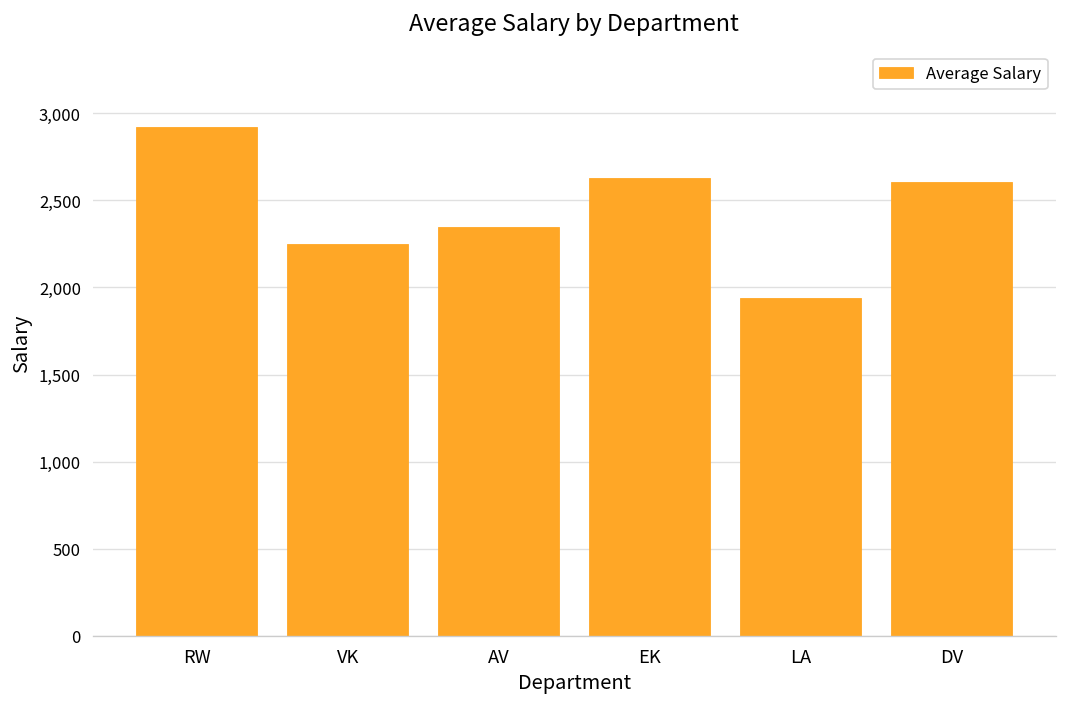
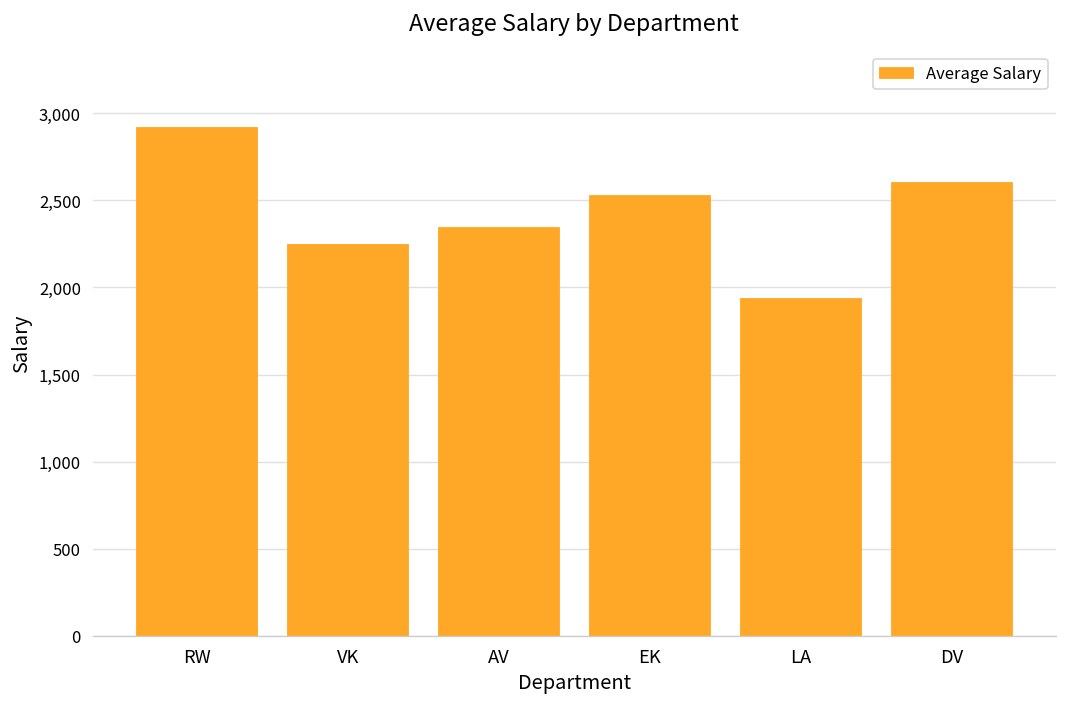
  {
    "RW": "2,920",
    "VK": "2,250",
    "AV": "2,350",
-   "EK": "2,630",
+   "EK": "2,530",
    "LA": "1,940",
    "DV": "2,610"
  }
